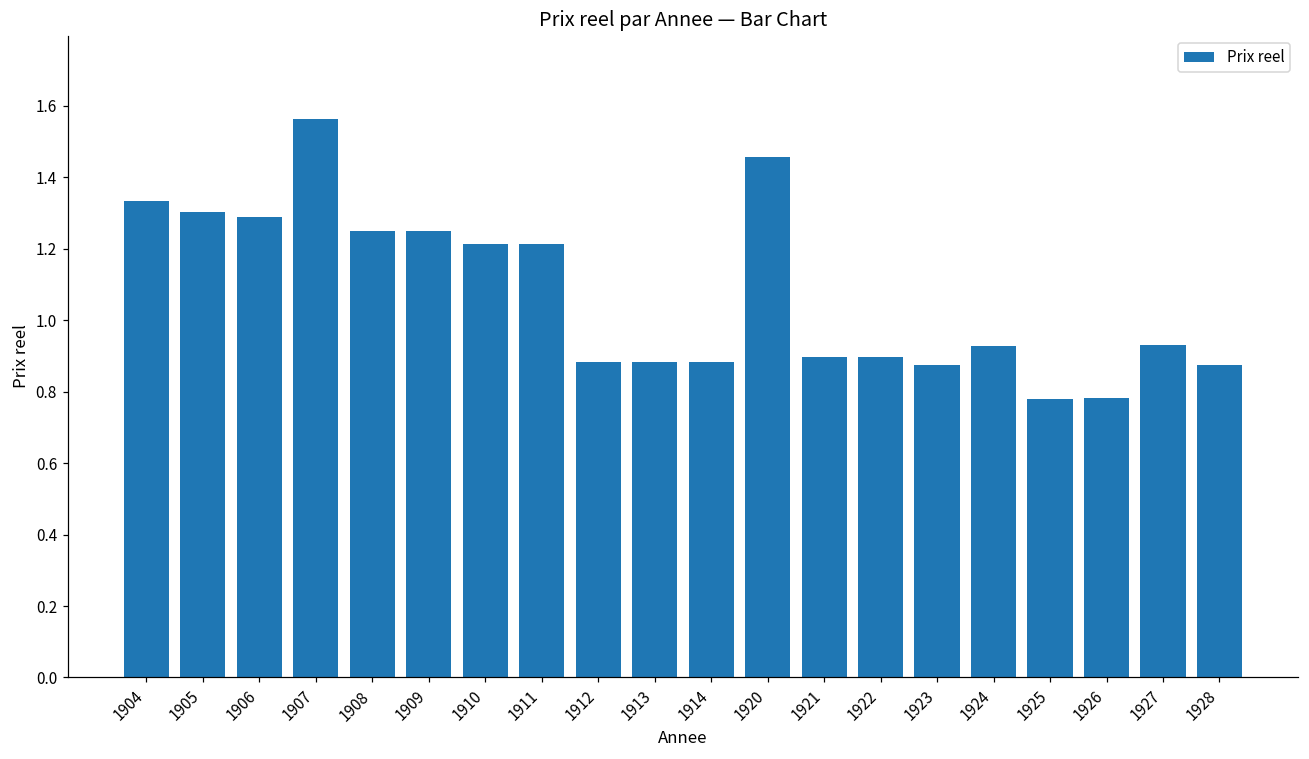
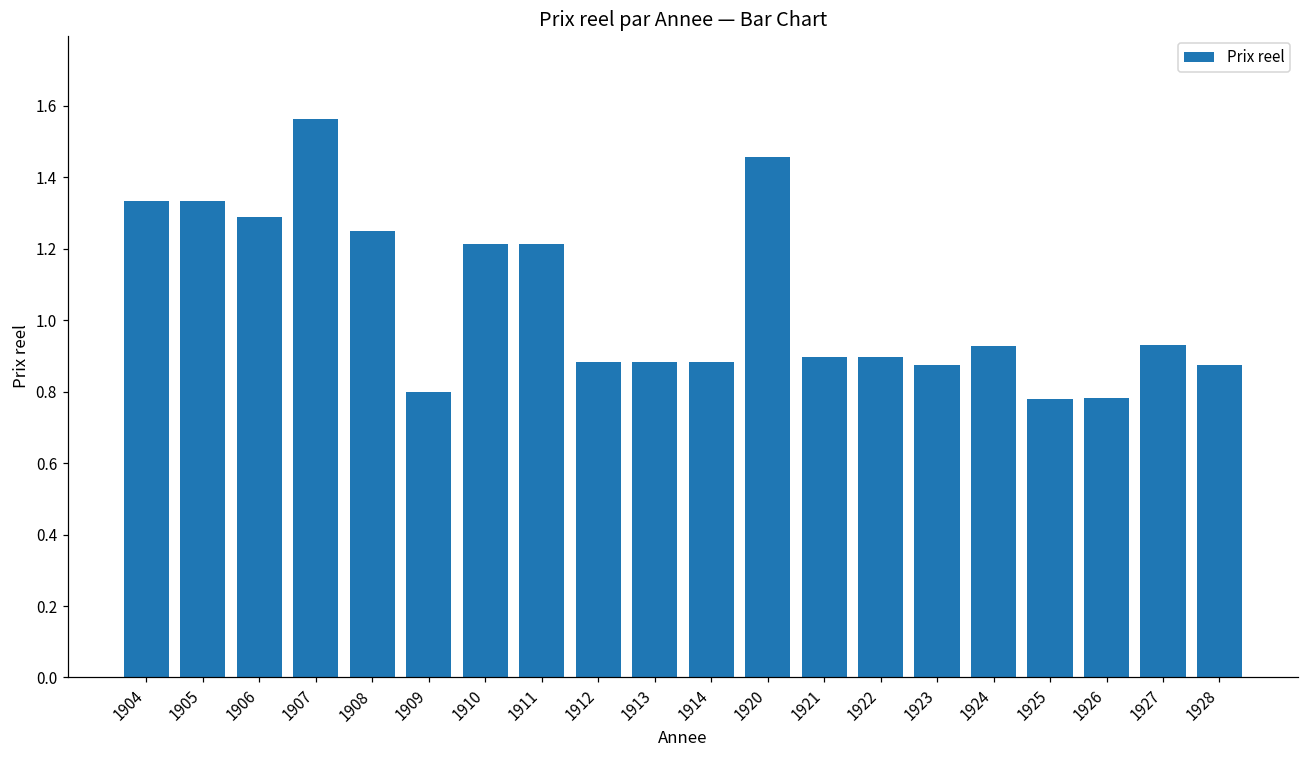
  {
    "1904": 1.33,
-   "1905": 1.30,
+   "1905": 1.33,
    "1906": 1.29,
    "1907": 1.56,
    "1908": 1.25,
-   "1909": 1.25,
+   "1909": 0.80,
    "1910": 1.21,
    "1911": 1.21,
    "1912": 0.88,
    "1913": 0.88,
    "1914": 0.88,
    "1920": 1.46,
    "1921": 0.90,
    "1922": 0.90,
    "1923": 0.87,
    "1924": 0.93,
    "1925": 0.78,
    "1926": 0.78,
    "1927": 0.93,
    "1928": 0.87
  }
